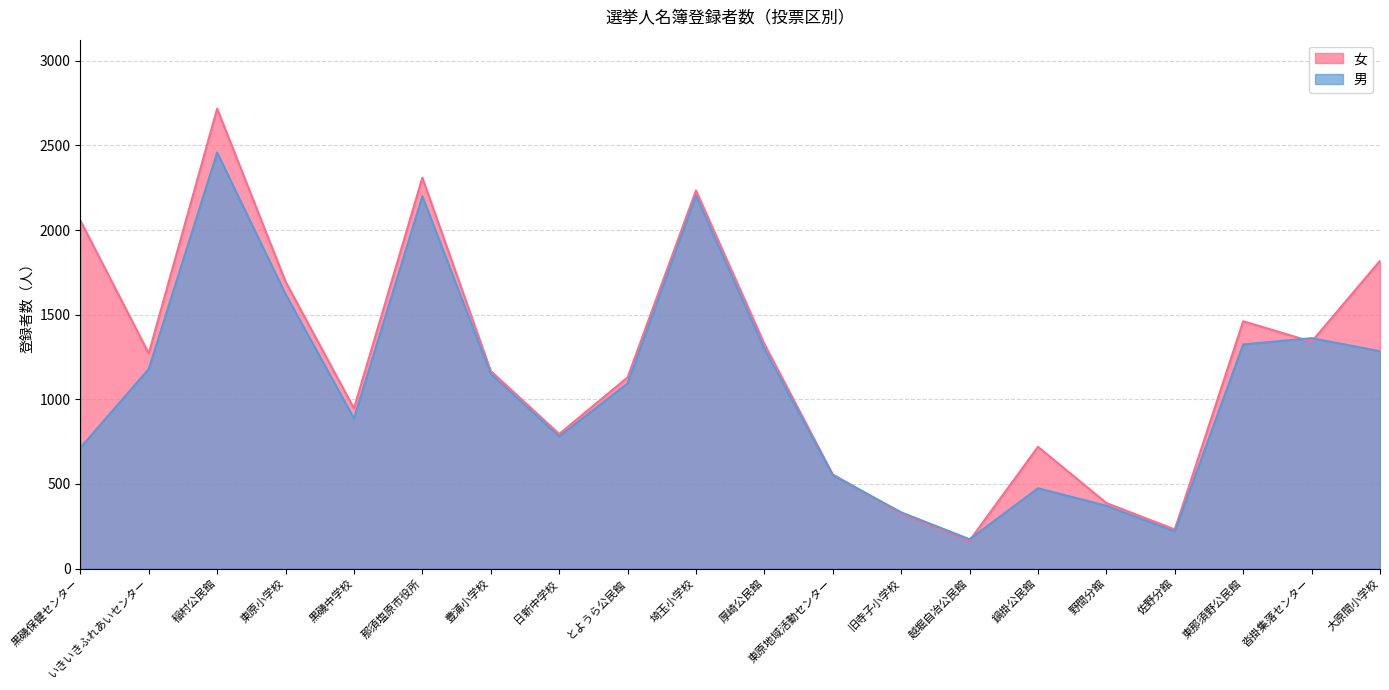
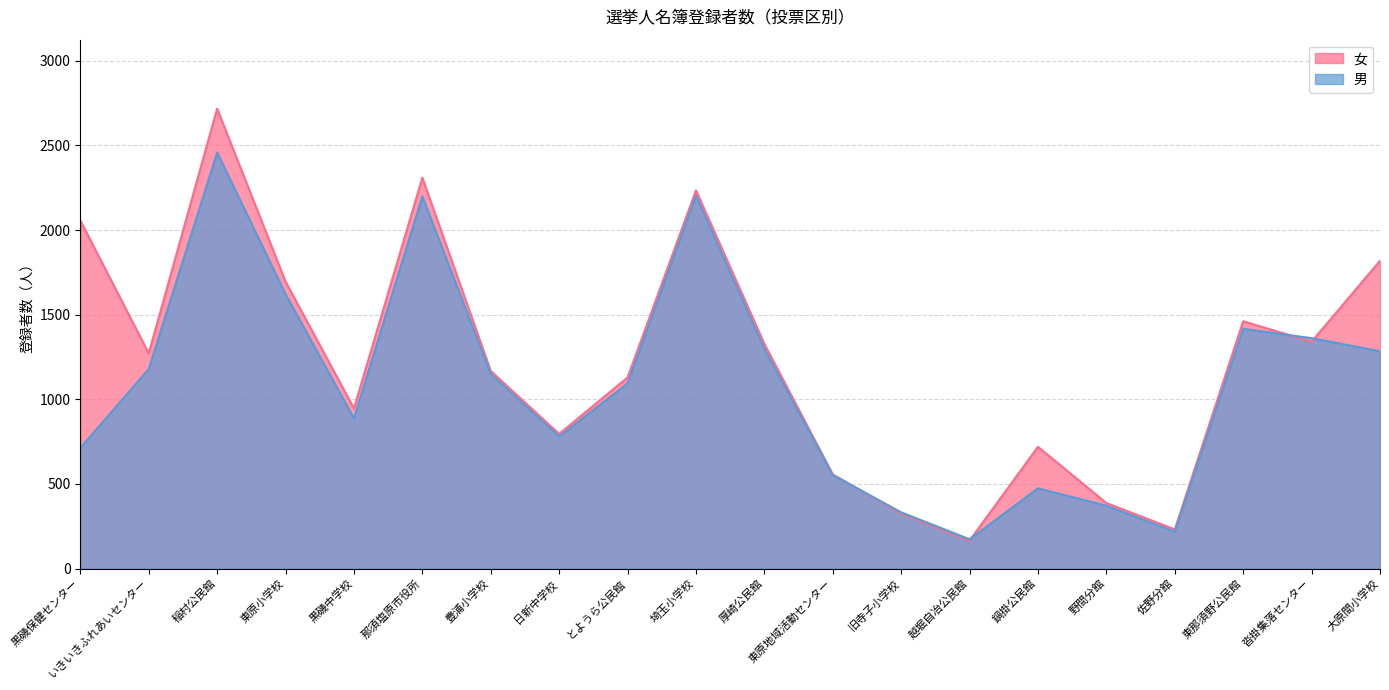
  {
    "女": {
      "黒磯保健センター": 2060,
      "いきいきふれあいセンター": 1270,
      "稲村公民館": 2720,
      "東原小学校": 1700,
      "黒磯中学校": 950,
      "那須塩原市役所": 2310,
      "豊浦小学校": 1170,
      "とようら公民館": 1130,
      "埼玉小学校": 2230,
      "厚崎公民館": 1330,
      "鍋掛公民館": 720,
      "野間分館": 390,
      "東那須野公民館": 1460,
      "沓掛集落センター": 1340,
      "大原間小学校": 1820
    },
    "男": {
      "黒磯保健センター": 710,
      "いきいきふれあいセンター": 1180,
      "稲村公民館": 2460,
      "東原小学校": 1620,
      "黒磯中学校": 890,
      "那須塩原市役所": 2200,
      "豊浦小学校": 1150,
      "とようら公民館": 1090,
      "埼玉小学校": 2200,
      "厚崎公民館": 1300,
      "鍋掛公民館": 470,
      "野間分館": 370,
-     "東那須野公民館": 1320,
+     "東那須野公民館": 1420,
      "沓掛集落センター": 1360,
      "大原間小学校": 1280
    }
  }
